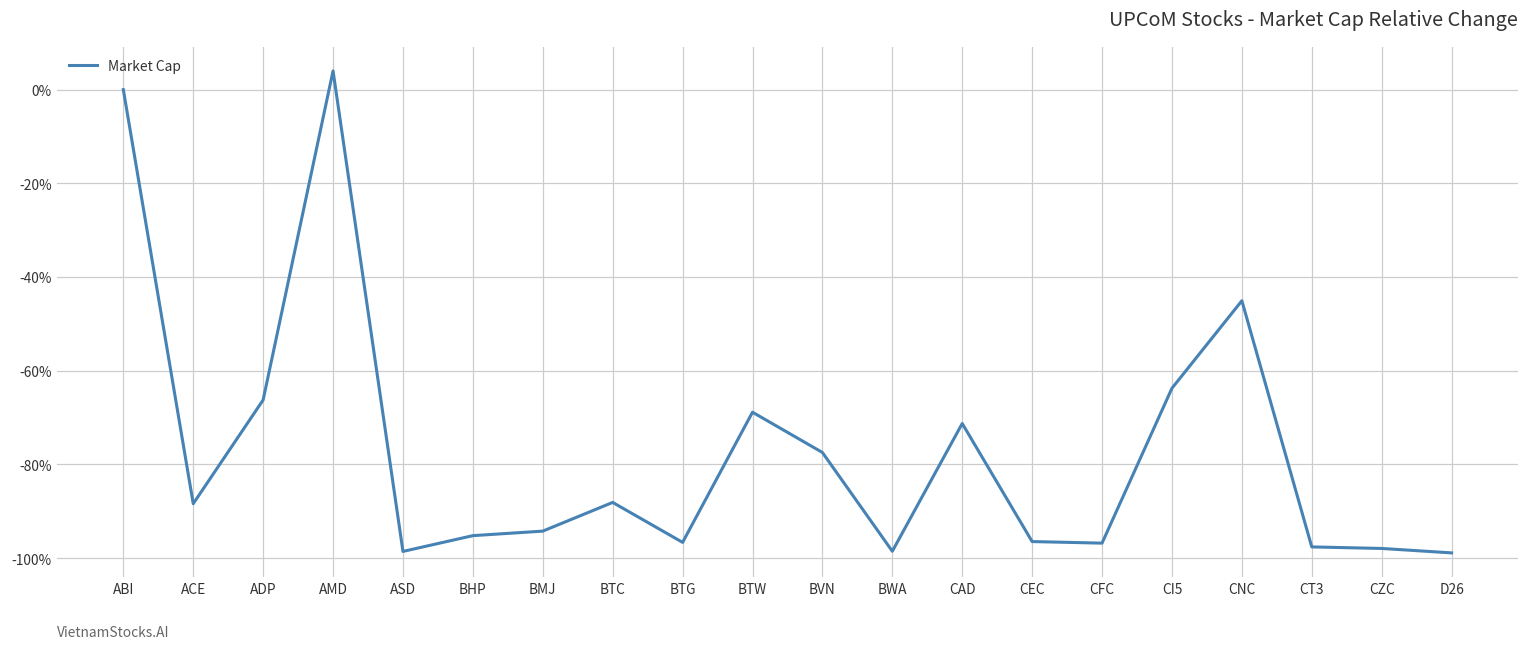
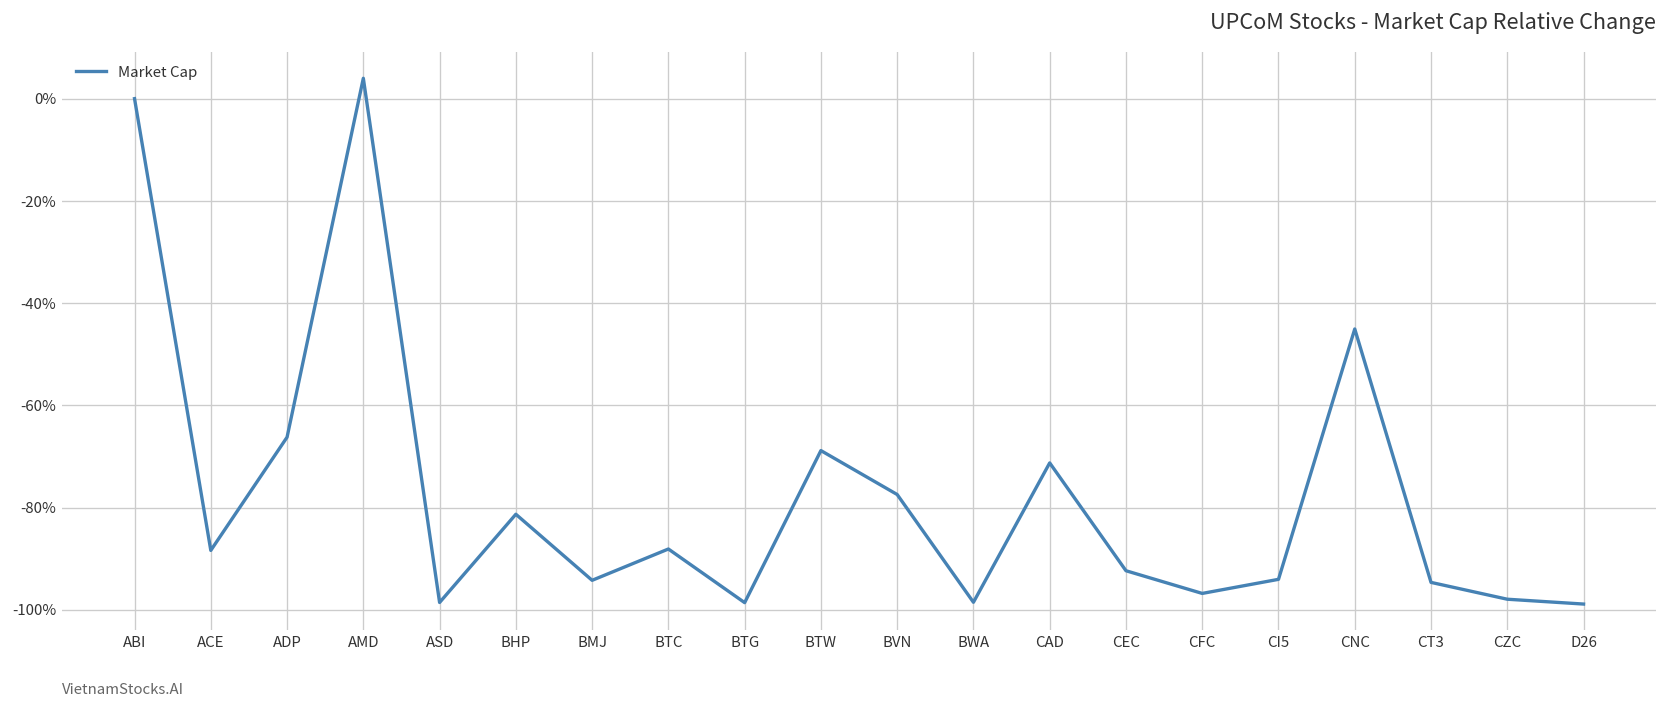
  {
    "ABI": "0%",
    "ACE": "-88%",
    "ADP": "-66%",
    "AMD": "4%",
    "ASD": "-99%",
-   "BHP": "-95%",
+   "BHP": "-81%",
    "BMJ": "-94%",
    "BTC": "-88%",
-   "BTG": "-97%",
+   "BTG": "-99%",
    "BTW": "-69%",
    "BVN": "-77%",
    "BWA": "-99%",
    "CAD": "-71%",
-   "CEC": "-96%",
+   "CEC": "-92%",
    "CFC": "-97%",
-   "CI5": "-64%",
+   "CI5": "-94%",
    "CNC": "-45%",
-   "CT3": "-98%",
+   "CT3": "-95%",
    "CZC": "-98%",
    "D26": "-99%"
  }
